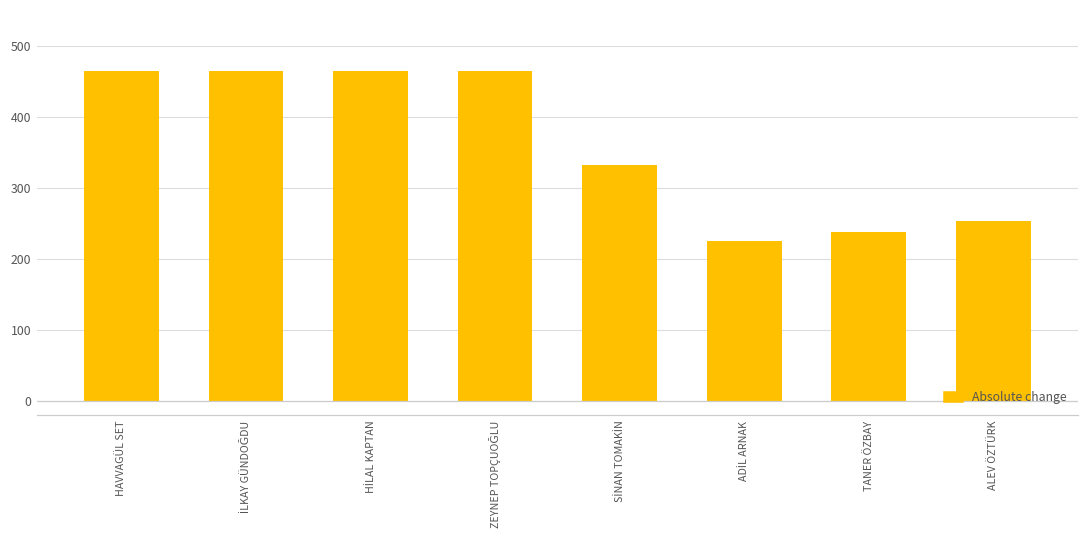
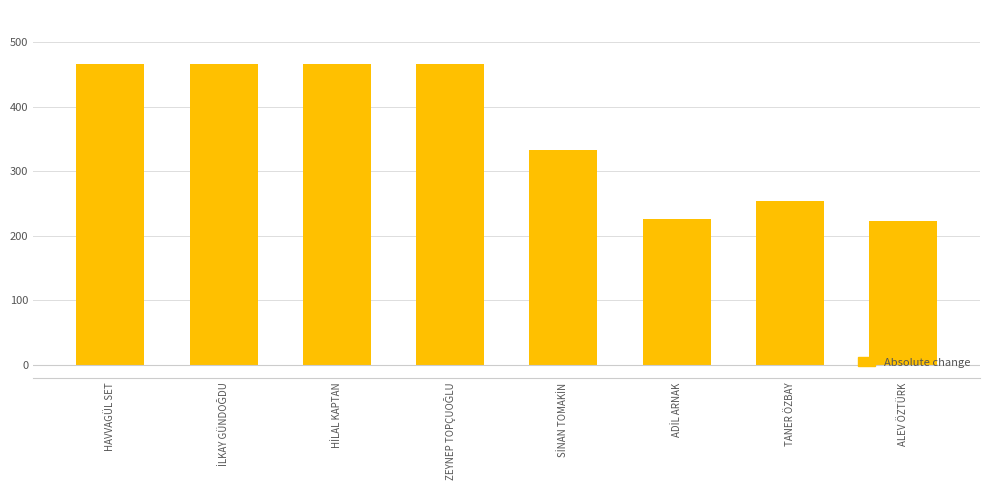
  {
    "HAVVAGÜL SET": 470,
    "İLKAY GÜNDOĞDU": 470,
    "HİLAL KAPTAN": 470,
    "ZEYNEP TOPÇUOĞLU": 470,
    "SİNAN TOMAKİN": 330,
    "ADİL ARNAK": 230,
-   "TANER ÖZBAY": 240,
-   "ALEV ÖZTÜRK": 250
+   "TANER ÖZBAY": 250,
+   "ALEV ÖZTÜRK": 220
  }
